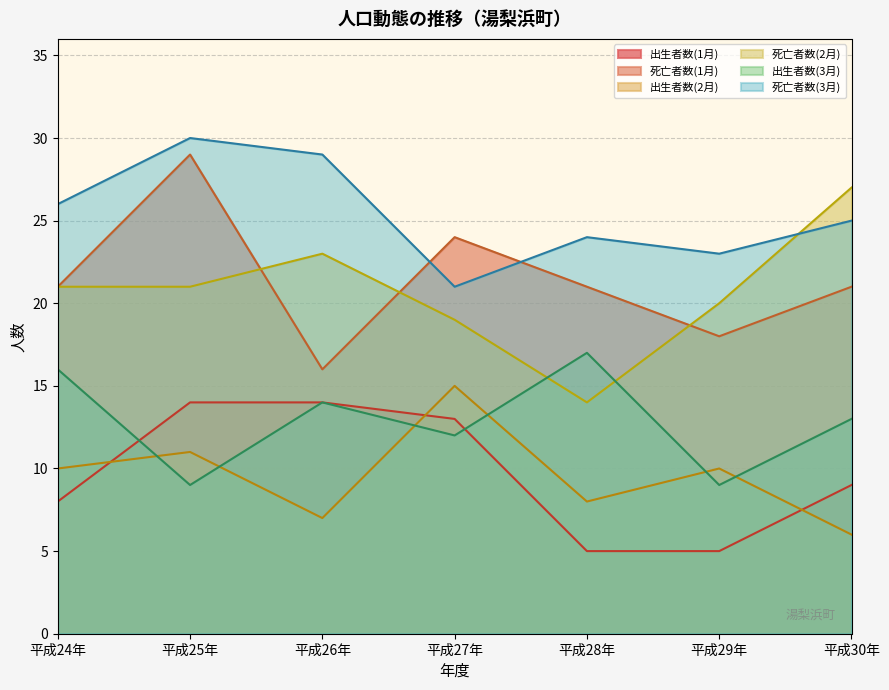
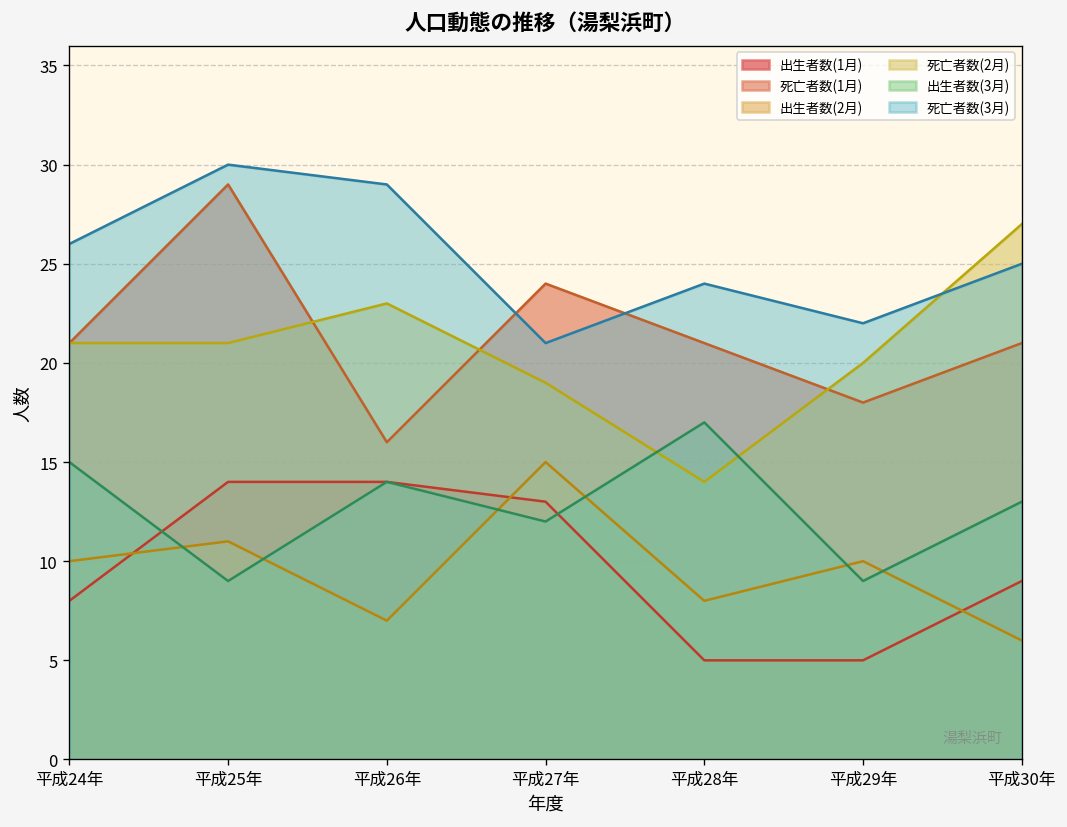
  {
    "出生者数(3月)": {
-     "平成24年": 16,
+     "平成24年": 15,
      "平成25年": 9,
      "平成27年": 12,
      "平成28年": 17,
      "平成29年": 9,
      "平成30年": 13
    },
    "死亡者数(3月)": {
      "平成24年": 26,
      "平成25年": 30,
      "平成26年": 29,
      "平成27年": 21,
      "平成28年": 24,
-     "平成29年": 23,
+     "平成29年": 22,
      "平成30年": 25
    }
  }
